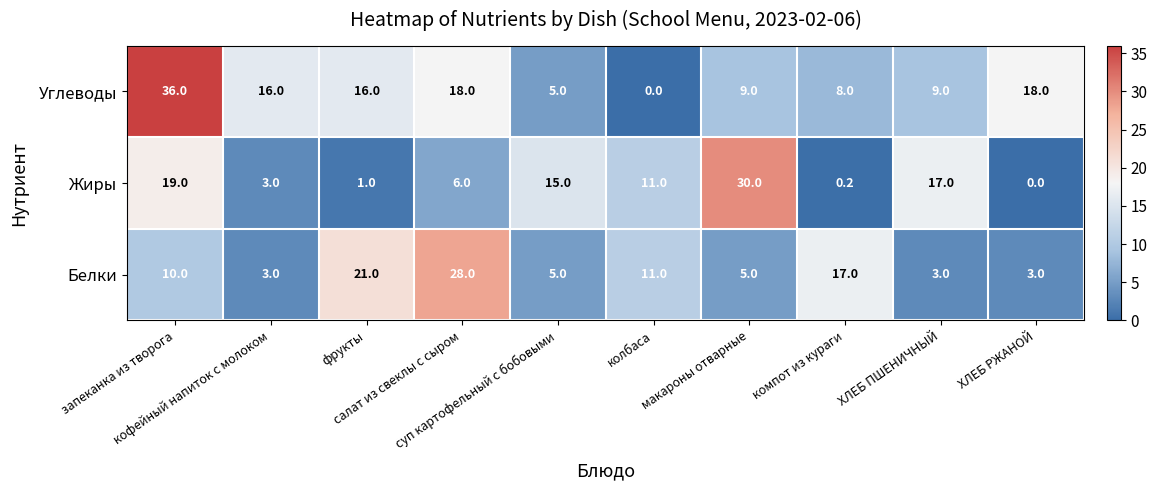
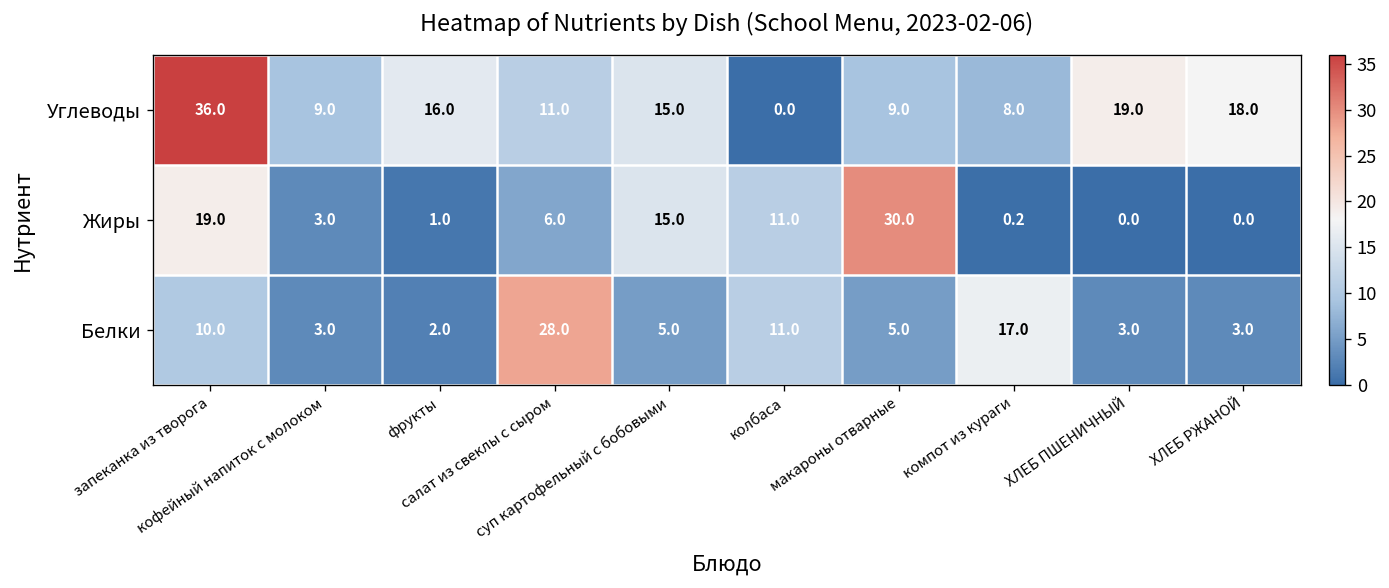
  {
    "Углеводы": {
      "запеканка из творога": 36.0,
-     "кофейный напиток с молоком": 16.0,
+     "кофейный напиток с молоком": 9.0,
      "фрукты": 16.0,
-     "салат из свеклы с сыром": 18.0,
-     "суп картофельный с бобовыми": 5.0,
+     "салат из свеклы с сыром": 11.0,
+     "суп картофельный с бобовыми": 15.0,
      "колбаса": 0.0,
      "макароны отварные": 9.0,
      "компот из кураги": 8.0,
-     "ХЛЕБ ПШЕНИЧНЫЙ": 9.0,
+     "ХЛЕБ ПШЕНИЧНЫЙ": 19.0,
      "ХЛЕБ РЖАНОЙ": 18.0
    },
    "Жиры": {
      "запеканка из творога": 19.0,
      "кофейный напиток с молоком": 3.0,
      "фрукты": 1.0,
      "салат из свеклы с сыром": 6.0,
      "суп картофельный с бобовыми": 15.0,
      "колбаса": 11.0,
      "макароны отварные": 30.0,
      "компот из кураги": 0.2,
-     "ХЛЕБ ПШЕНИЧНЫЙ": 17.0,
+     "ХЛЕБ ПШЕНИЧНЫЙ": 0.0,
      "ХЛЕБ РЖАНОЙ": 0.0
    },
    "Белки": {
      "запеканка из творога": 10.0,
      "кофейный напиток с молоком": 3.0,
-     "фрукты": 21.0,
+     "фрукты": 2.0,
      "салат из свеклы с сыром": 28.0,
      "суп картофельный с бобовыми": 5.0,
      "колбаса": 11.0,
      "макароны отварные": 5.0,
      "компот из кураги": 17.0,
      "ХЛЕБ ПШЕНИЧНЫЙ": 3.0,
      "ХЛЕБ РЖАНОЙ": 3.0
    }
  }
